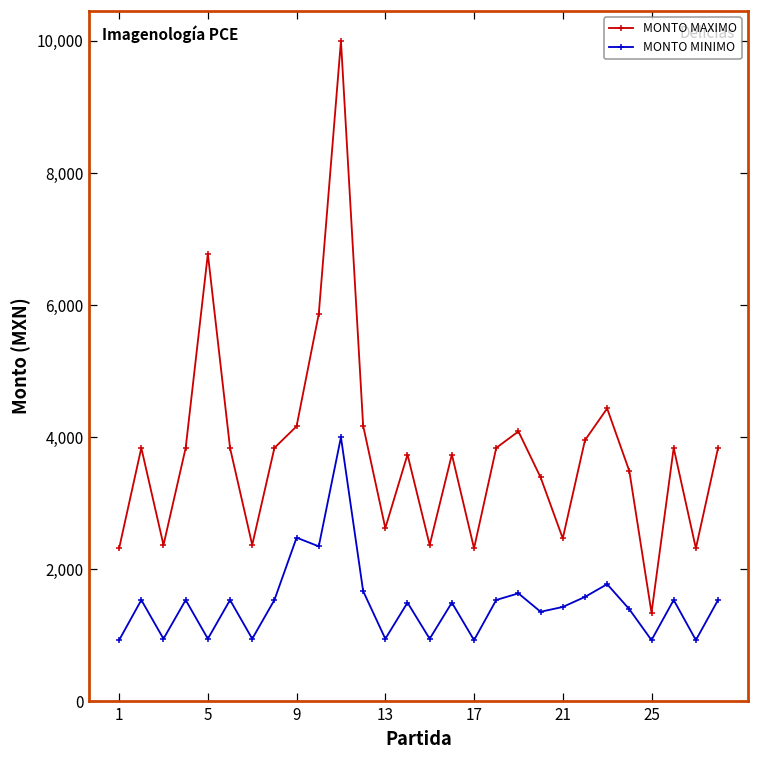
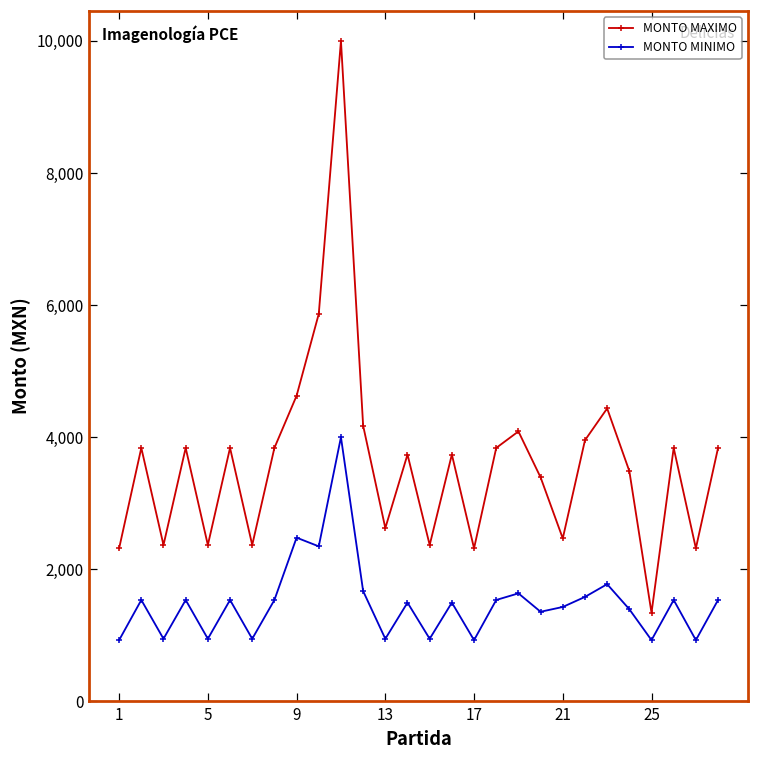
  {
    "MONTO MAXIMO": {
      "1": "2,300",
-     "5": "6,800",
-     "9": "4,200",
+     "5": "2,400",
+     "9": "4,600",
      "13": "2,600",
      "17": "2,300",
      "21": "2,500",
      "25": "1,300"
    },
    "MONTO MINIMO": {
      "1": "900",
      "5": "900",
      "9": "2,500",
      "13": "900",
      "17": "900",
      "21": "1,400",
      "25": "900"
    }
  }
